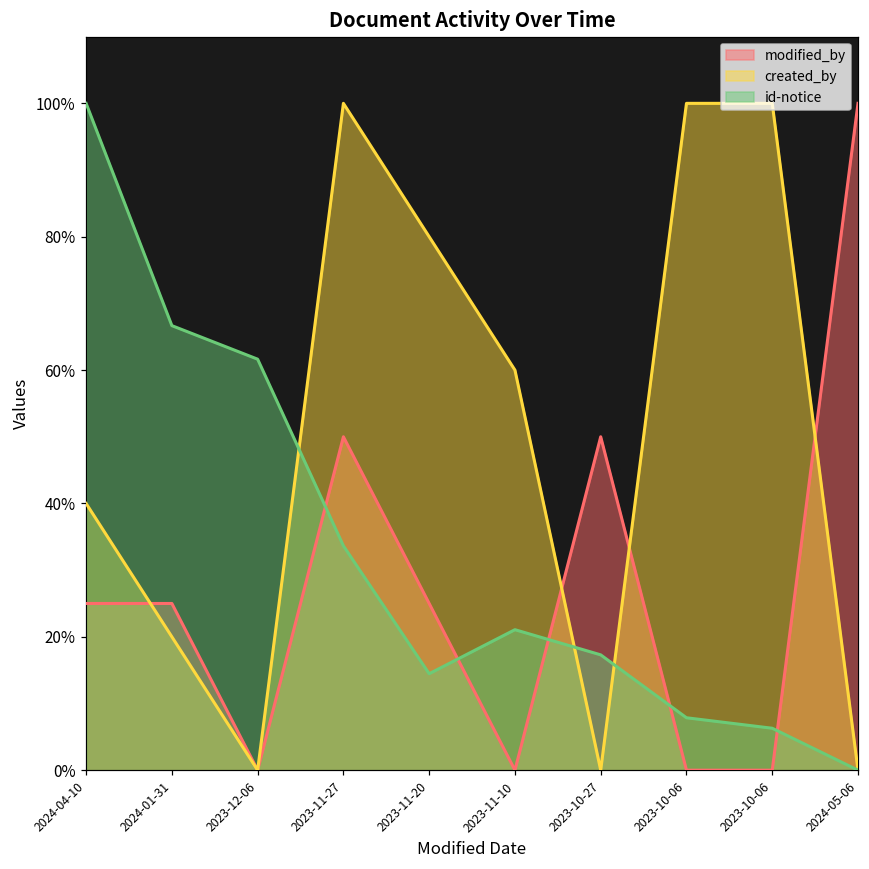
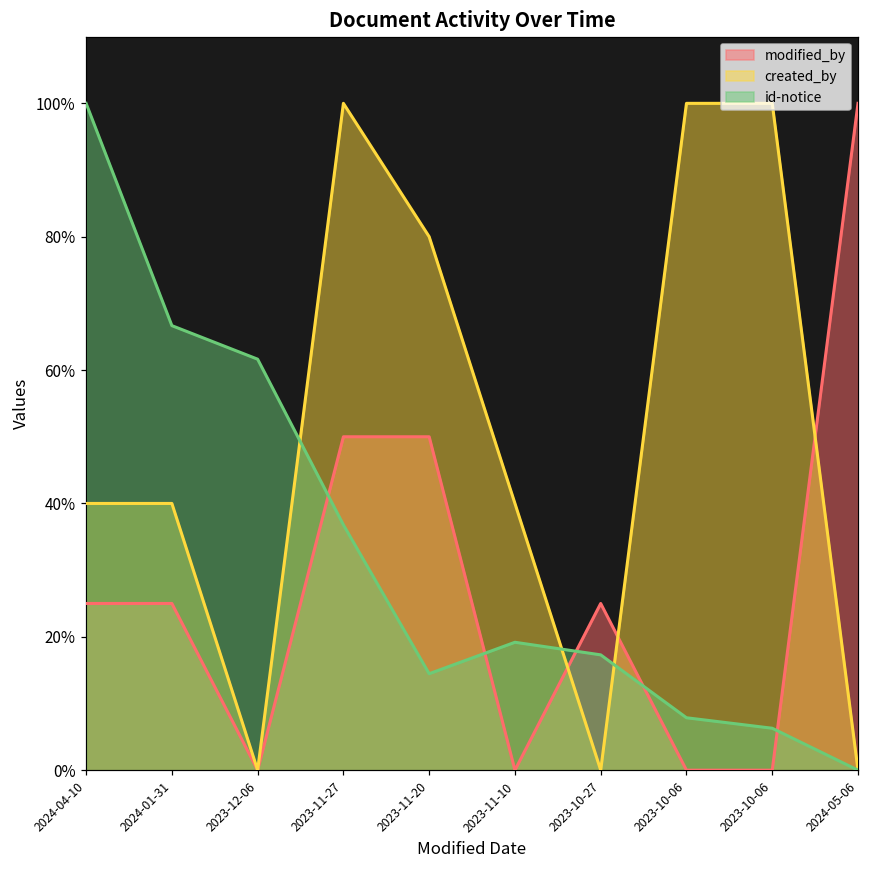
  {
    "modified_by": {
      "2024-04-10": "25%",
      "2024-01-31": "25%",
      "2023-11-27": "50%",
-     "2023-11-20": "25%",
+     "2023-11-20": "50%",
      "2023-11-10": "0%",
-     "2023-10-27": "50%",
+     "2023-10-27": "25%",
      "2024-05-06": "100%"
    },
    "created_by": {
      "2024-04-10": "40%",
-     "2024-01-31": "20%",
+     "2024-01-31": "40%",
      "2023-11-27": "100%",
      "2023-11-20": "80%",
-     "2023-11-10": "60%",
+     "2023-11-10": "40%",
      "2023-10-27": "0%"
    },
    "id-notice": {
      "2024-04-10": "100%",
      "2024-01-31": "67%",
      "2023-12-06": "62%",
-     "2023-11-27": "34%",
+     "2023-11-27": "37%",
      "2023-11-20": "14%",
-     "2023-11-10": "21%",
+     "2023-11-10": "19%",
      "2023-10-27": "17%"
    }
  }
